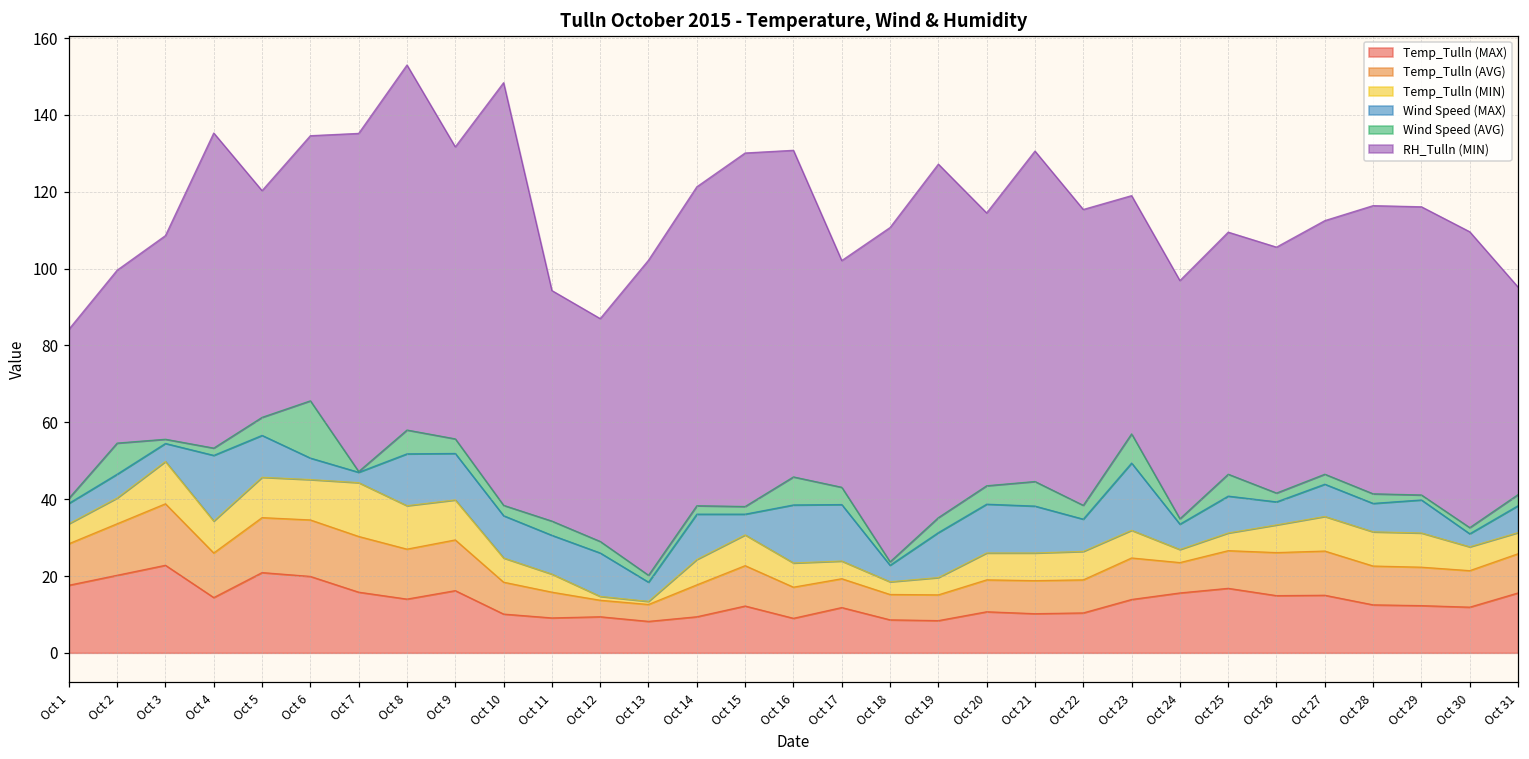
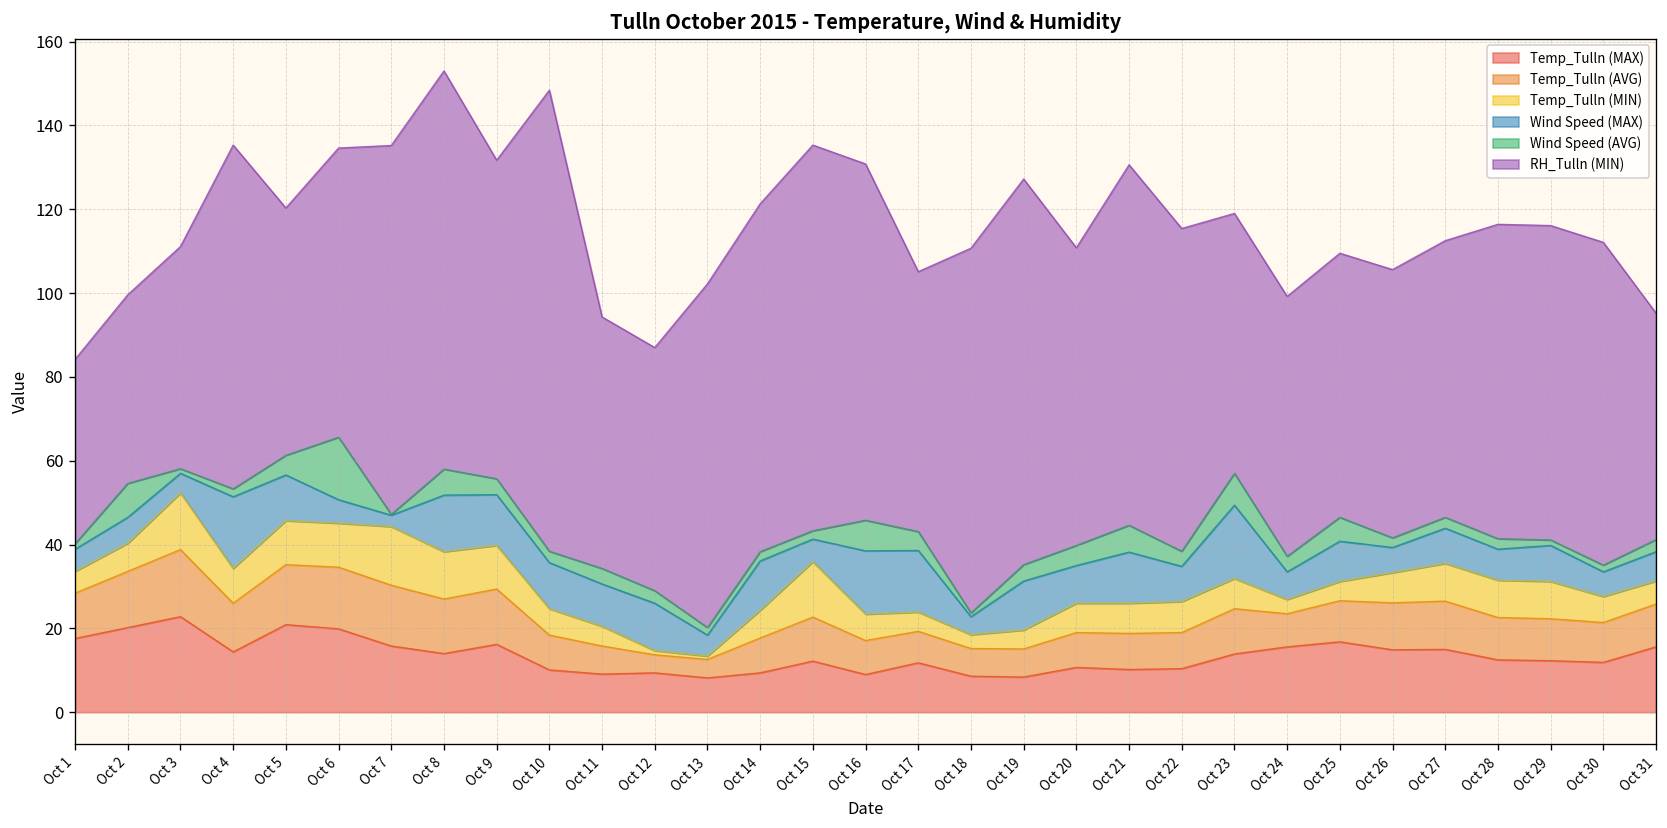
  {
    "Temp_Tulln (MIN)": {
      "Oct 1": 5,
      "Oct 2": 7,
-     "Oct 3": 11,
+     "Oct 3": 14,
      "Oct 4": 8,
      "Oct 5": 11,
      "Oct 6": 11,
      "Oct 7": 14,
      "Oct 8": 11,
      "Oct 9": 10,
      "Oct 10": 6,
      "Oct 11": 5,
      "Oct 12": 1,
      "Oct 13": 1,
      "Oct 14": 7,
-     "Oct 15": 8,
+     "Oct 15": 13,
      "Oct 16": 6,
      "Oct 17": 5,
      "Oct 18": 3,
      "Oct 19": 5,
      "Oct 20": 7,
      "Oct 21": 7,
      "Oct 22": 7,
      "Oct 23": 7,
      "Oct 24": 3,
      "Oct 25": 5,
      "Oct 26": 7,
      "Oct 27": 9,
      "Oct 28": 9,
      "Oct 29": 9,
      "Oct 30": 6,
      "Oct 31": 6
    },
    "Wind Speed (MAX)": {
      "Oct 1": 5,
      "Oct 2": 6,
      "Oct 3": 5,
      "Oct 4": 17,
      "Oct 5": 11,
      "Oct 6": 6,
      "Oct 8": 14,
      "Oct 9": 12,
      "Oct 10": 11,
      "Oct 11": 10,
      "Oct 12": 11,
      "Oct 13": 5,
      "Oct 14": 12,
      "Oct 15": 5,
      "Oct 16": 15,
      "Oct 17": 15,
      "Oct 18": 4,
      "Oct 19": 12,
-     "Oct 20": 13,
+     "Oct 20": 9,
      "Oct 21": 12,
      "Oct 22": 8,
      "Oct 23": 18,
      "Oct 24": 7,
      "Oct 25": 10,
      "Oct 26": 6,
      "Oct 27": 8,
      "Oct 28": 7,
      "Oct 29": 9,
-     "Oct 30": 3,
+     "Oct 30": 6,
      "Oct 31": 7
    },
    "Wind Speed (AVG)": {
      "Oct 1": 1,
      "Oct 2": 8,
      "Oct 3": 1,
      "Oct 4": 2,
      "Oct 5": 5,
      "Oct 6": 15,
      "Oct 8": 6,
      "Oct 9": 4,
      "Oct 10": 3,
      "Oct 11": 4,
      "Oct 12": 3,
      "Oct 13": 2,
      "Oct 14": 2,
      "Oct 15": 2,
      "Oct 16": 7,
      "Oct 17": 5,
      "Oct 18": 1,
      "Oct 19": 4,
      "Oct 20": 5,
      "Oct 21": 6,
      "Oct 22": 4,
      "Oct 23": 8,
-     "Oct 24": 1,
+     "Oct 24": 4,
      "Oct 25": 6,
      "Oct 26": 2,
      "Oct 27": 3,
      "Oct 28": 3,
      "Oct 29": 1,
      "Oct 30": 2,
      "Oct 31": 3
    },
    "RH_Tulln (MIN)": {
      "Oct 1": 44,
      "Oct 2": 45,
      "Oct 3": 53,
      "Oct 4": 82,
      "Oct 5": 59,
      "Oct 6": 69,
      "Oct 7": 88,
      "Oct 8": 95,
      "Oct 9": 76,
      "Oct 10": 110,
      "Oct 11": 60,
      "Oct 12": 58,
      "Oct 13": 82,
      "Oct 14": 83,
      "Oct 15": 92,
      "Oct 16": 85,
-     "Oct 17": 59,
+     "Oct 17": 62,
      "Oct 18": 87,
      "Oct 19": 92,
      "Oct 20": 71,
      "Oct 21": 86,
      "Oct 22": 77,
      "Oct 23": 62,
      "Oct 24": 62,
      "Oct 25": 63,
      "Oct 26": 64,
      "Oct 27": 66,
      "Oct 28": 75,
      "Oct 29": 75,
      "Oct 30": 77,
      "Oct 31": 54
    }
  }
